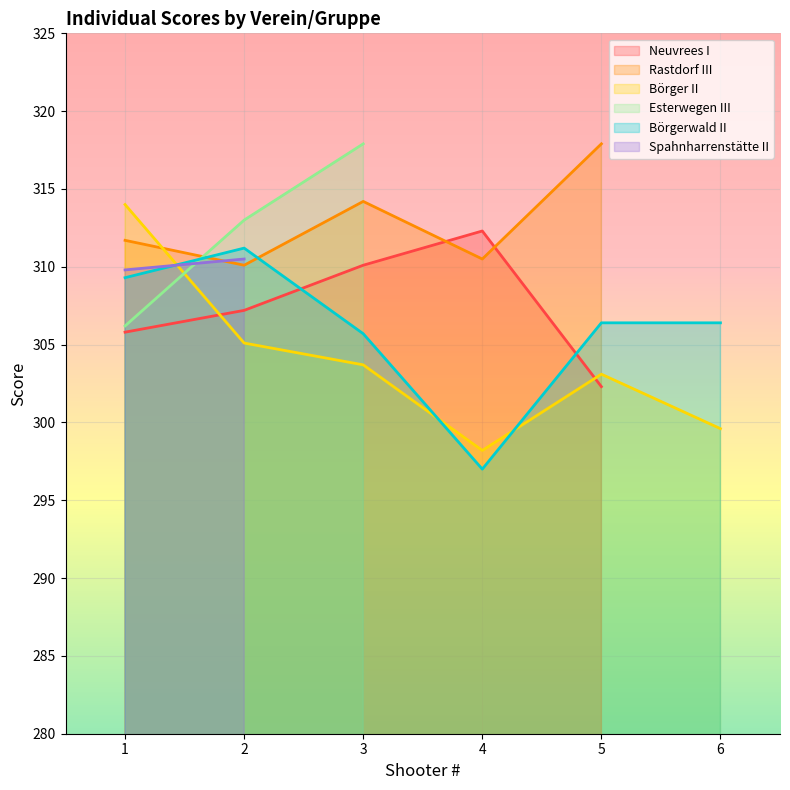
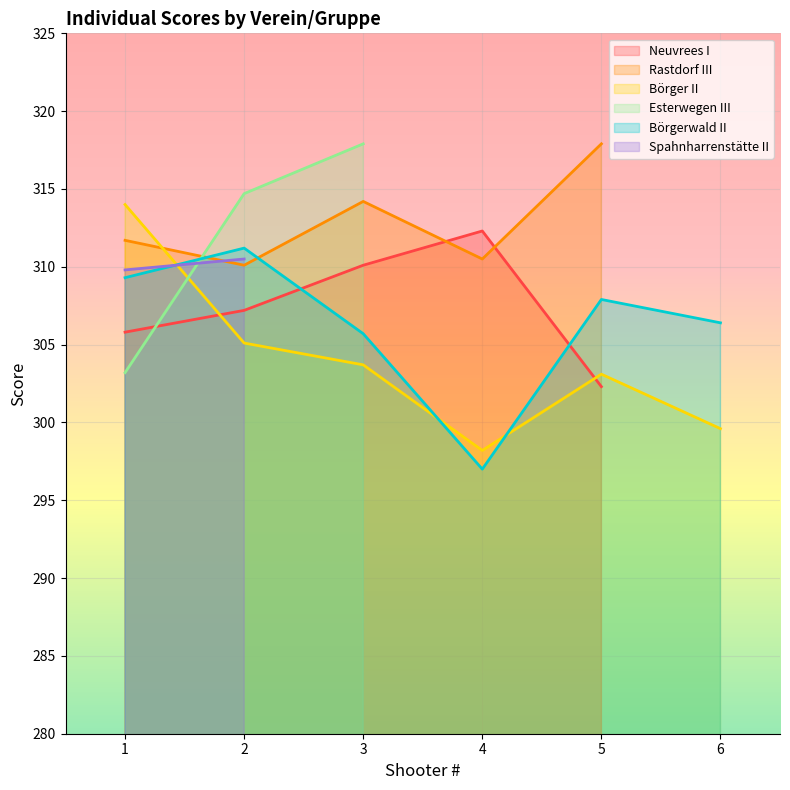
  {
    "Esterwegen III": {
-     "1": 306.2,
-     "2": 313.0,
+     "1": 303.2,
+     "2": 314.7,
      "3": 317.9
    },
    "Börgerwald II": {
      "1": 309.3,
      "2": 311.2,
      "3": 305.7,
      "4": 297.0,
-     "5": 306.4,
+     "5": 307.9,
      "6": 306.4
    },
    "Spahnharrenstätte II": {
      "1": 309.8,
      "2": 310.5
    }
  }
